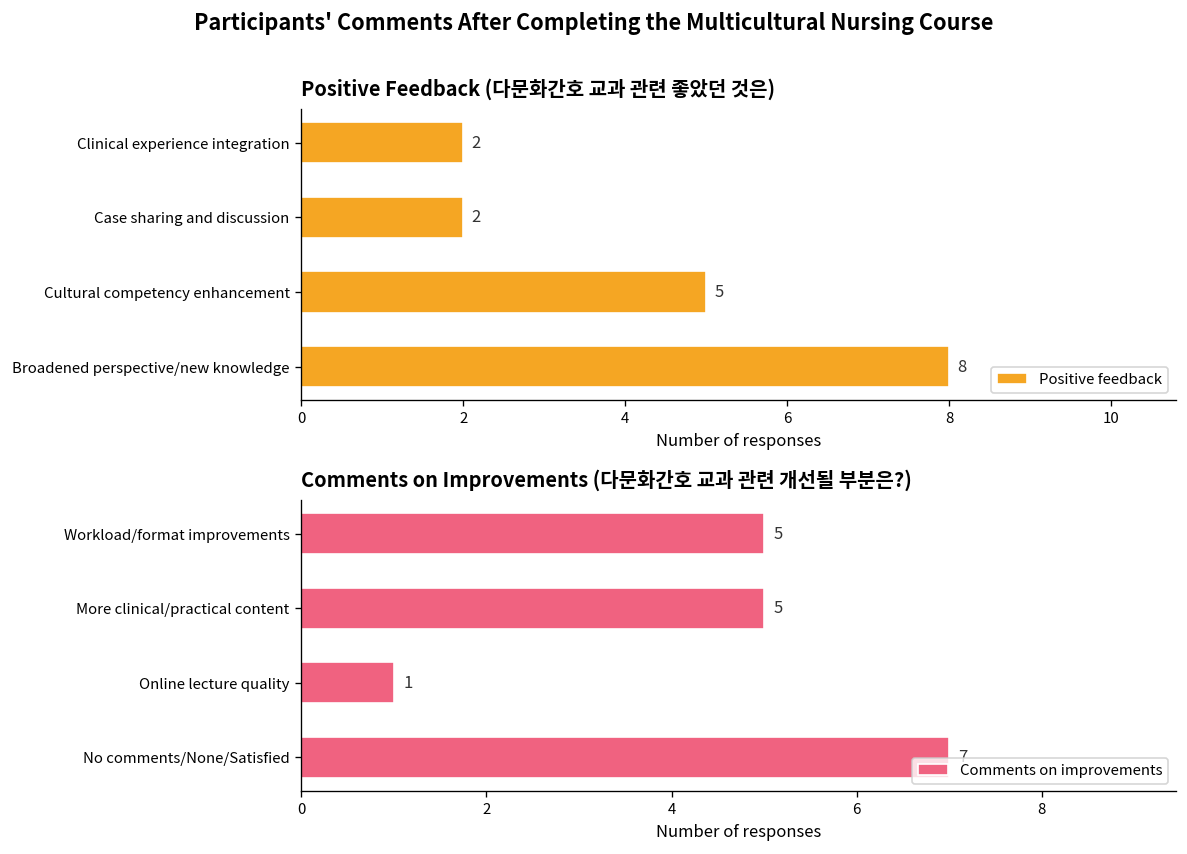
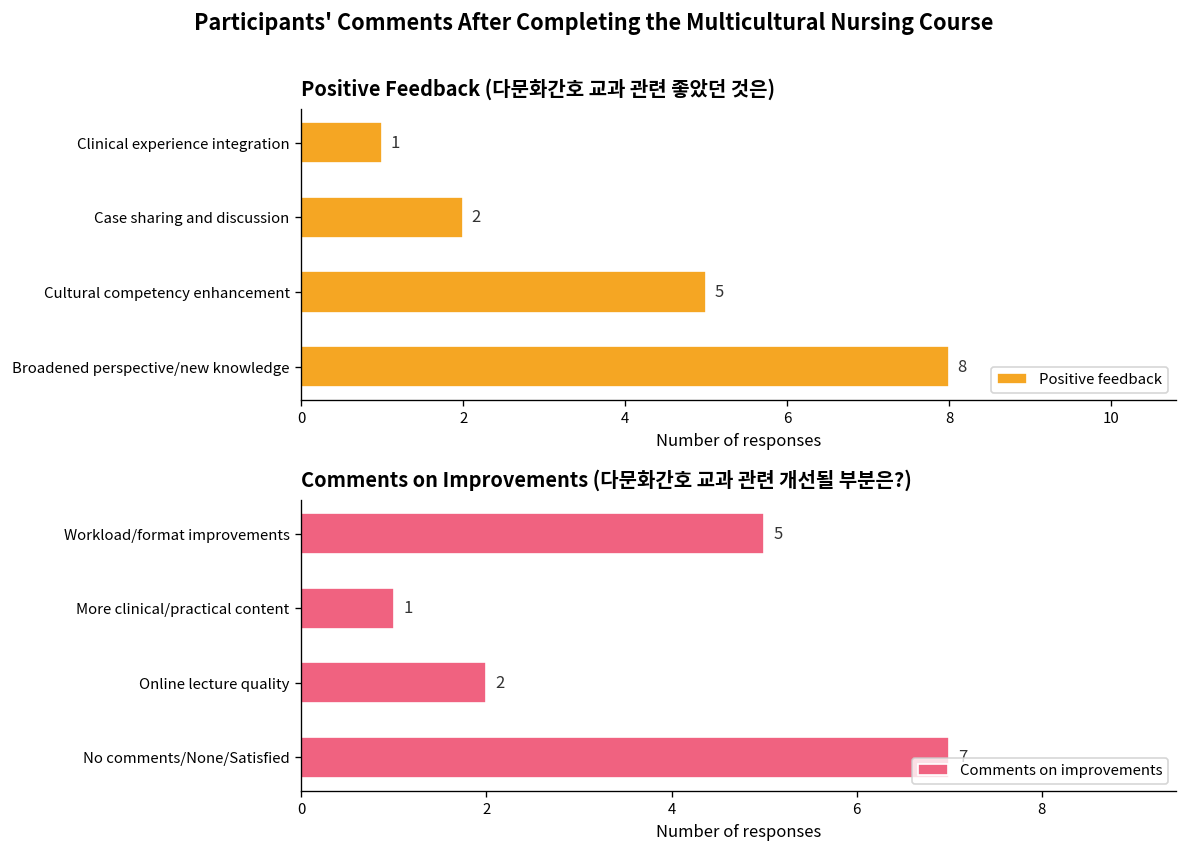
  {
    "Positive Feedback (다문화간호 교과 관련 좋았던 것은)": {
-     "Clinical experience integration": 2,
+     "Clinical experience integration": 1,
      "Case sharing and discussion": 2,
      "Cultural competency enhancement": 5,
      "Broadened perspective/new knowledge": 8
    },
    "Comments on Improvements (다문화간호 교과 관련 개선될 부분은?)": {
      "Workload/format improvements": 5,
-     "More clinical/practical content": 5,
-     "Online lecture quality": 1
+     "More clinical/practical content": 1,
+     "Online lecture quality": 2
    }
  }
